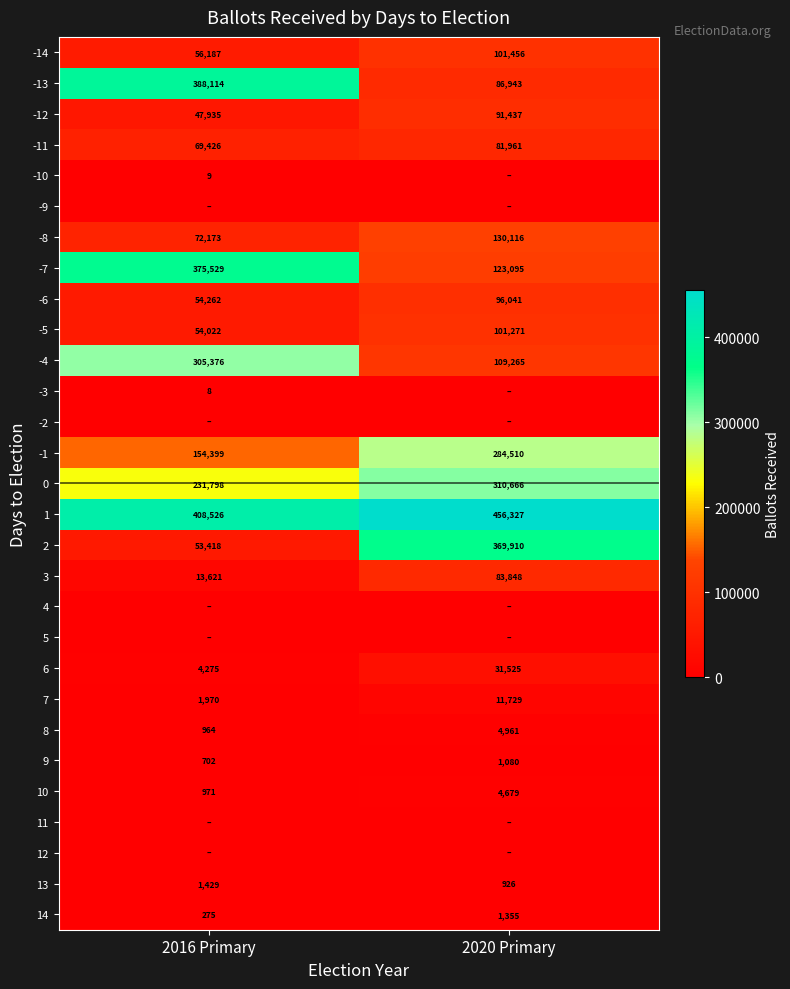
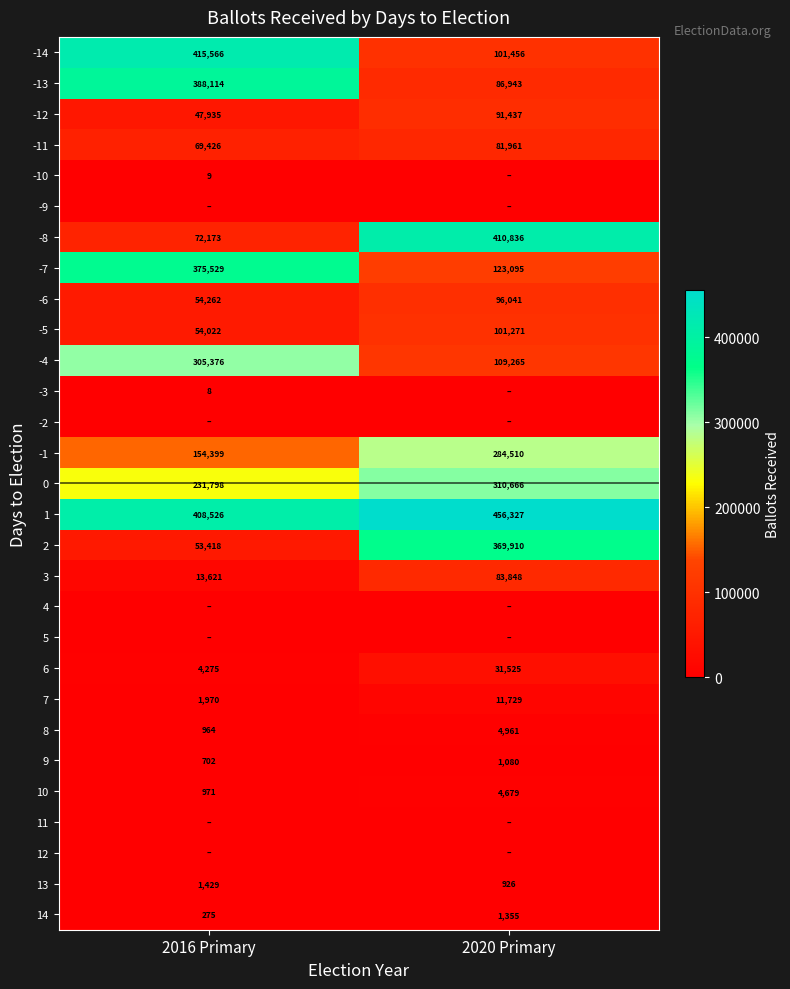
  {
    "-14": {
-     "2016 Primary": "56,187",
+     "2016 Primary": "415,566",
      "2020 Primary": "101,456"
    },
    "-13": {
      "2016 Primary": "388,114",
      "2020 Primary": "86,943"
    },
    "-12": {
      "2016 Primary": "47,935",
      "2020 Primary": "91,437"
    },
    "-11": {
      "2016 Primary": "69,426",
      "2020 Primary": "81,961"
    },
    "-10": {
      "2016 Primary": "9"
    },
    "-8": {
      "2016 Primary": "72,173",
-     "2020 Primary": "130,116"
+     "2020 Primary": "410,836"
    },
    "-7": {
      "2016 Primary": "375,529",
      "2020 Primary": "123,095"
    },
    "-6": {
      "2016 Primary": "54,262",
      "2020 Primary": "96,041"
    },
    "-5": {
      "2016 Primary": "54,022",
      "2020 Primary": "101,271"
    },
    "-4": {
      "2016 Primary": "305,376",
      "2020 Primary": "109,265"
    },
    "-3": {
      "2016 Primary": "8"
    },
    "-1": {
      "2016 Primary": "154,399",
      "2020 Primary": "284,510"
    },
    "0": {
      "2016 Primary": "231,798",
      "2020 Primary": "310,666"
    },
    "1": {
      "2016 Primary": "408,526",
      "2020 Primary": "456,327"
    },
    "2": {
      "2016 Primary": "53,418",
      "2020 Primary": "369,910"
    },
    "3": {
      "2016 Primary": "13,621",
      "2020 Primary": "83,848"
    },
    "6": {
      "2016 Primary": "4,275",
      "2020 Primary": "31,525"
    },
    "7": {
      "2016 Primary": "1,970",
      "2020 Primary": "11,729"
    },
    "8": {
      "2016 Primary": "964",
      "2020 Primary": "4,961"
    },
    "9": {
      "2016 Primary": "702",
      "2020 Primary": "1,080"
    },
    "10": {
      "2016 Primary": "971",
      "2020 Primary": "4,679"
    },
    "13": {
      "2016 Primary": "1,429",
      "2020 Primary": "926"
    },
    "14": {
      "2016 Primary": "275",
      "2020 Primary": "1,355"
    }
  }
